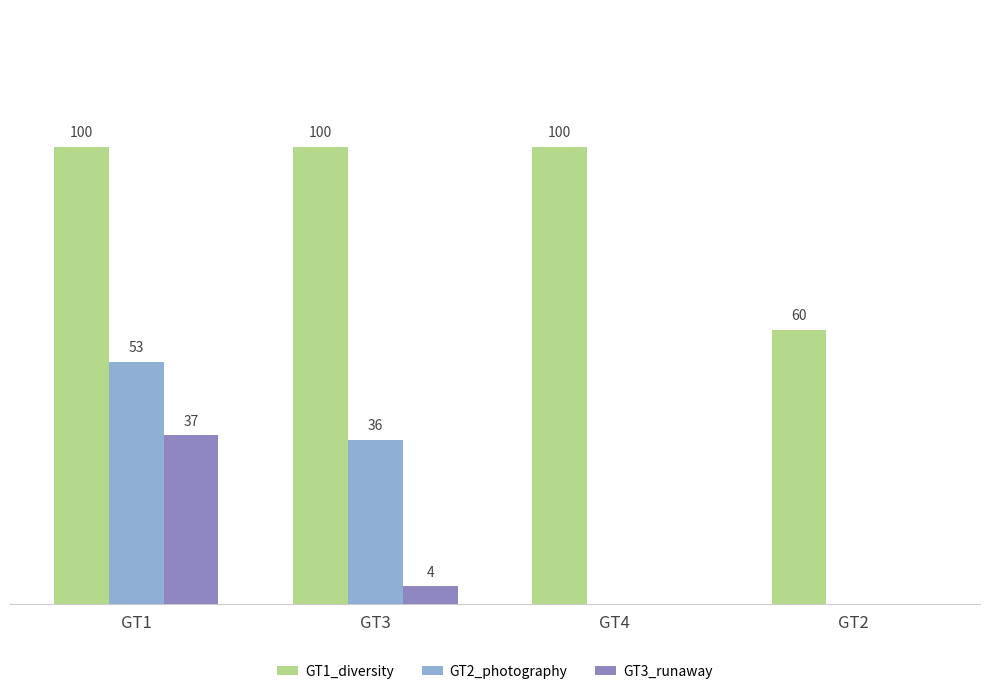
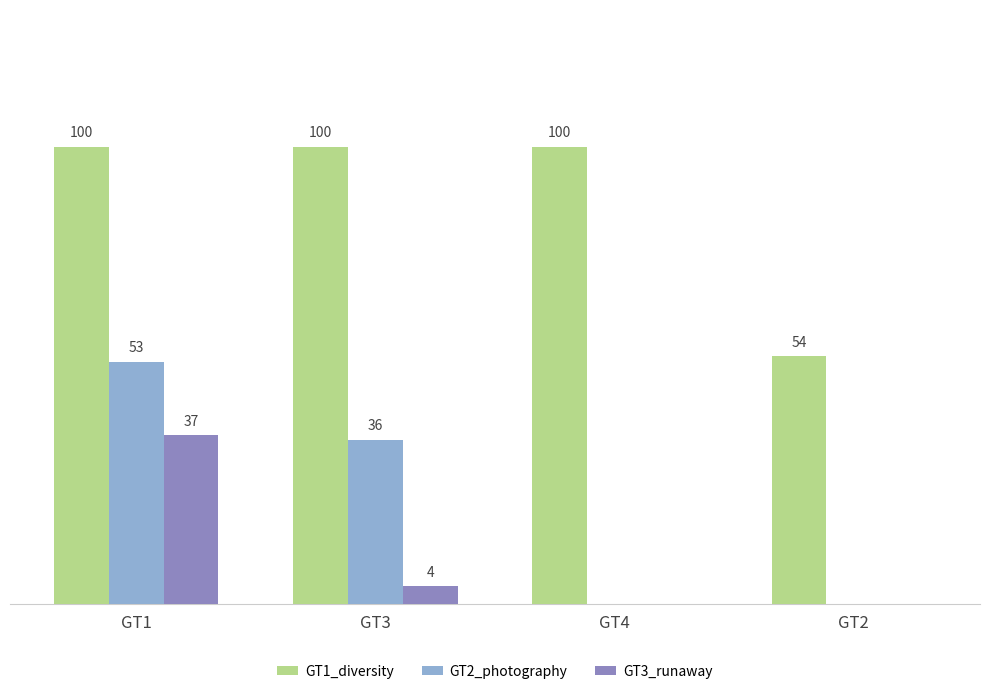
  {
    "GT1_diversity": {
      "GT1": 100,
      "GT3": 100,
      "GT4": 100,
-     "GT2": 60
+     "GT2": 54
    }
  }
